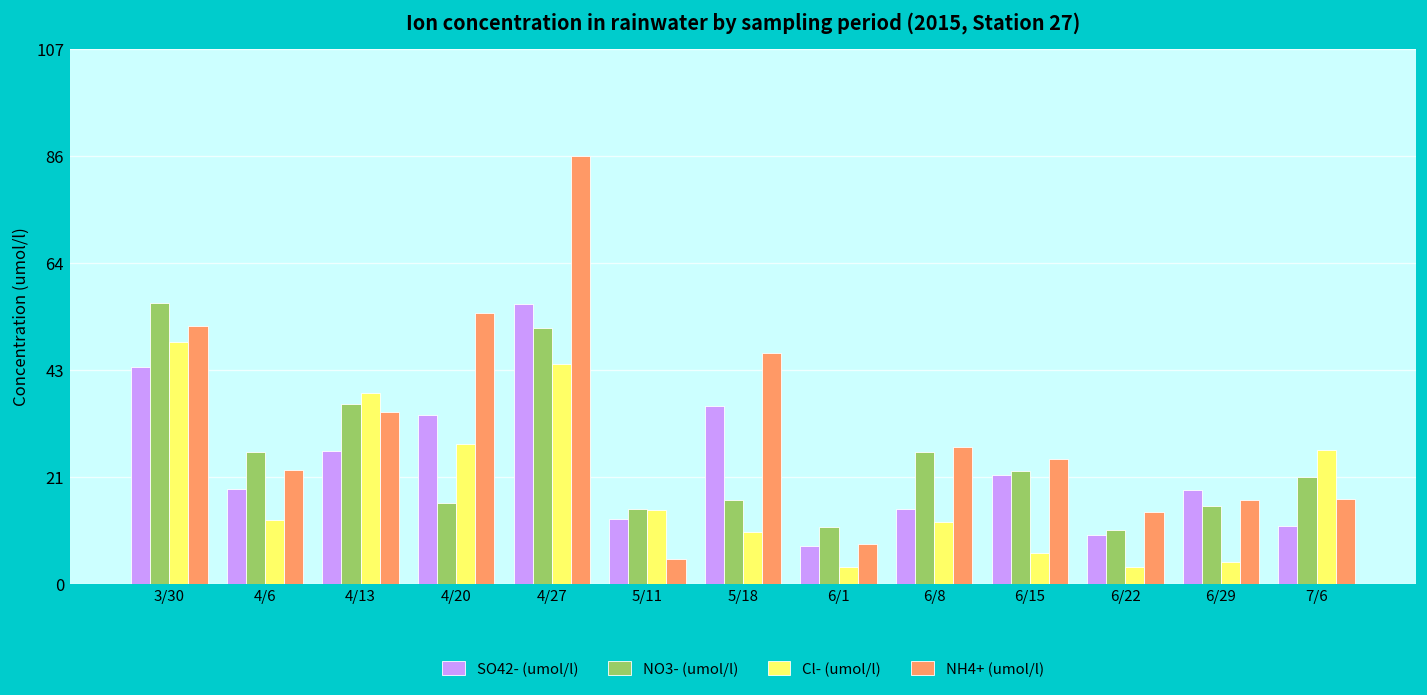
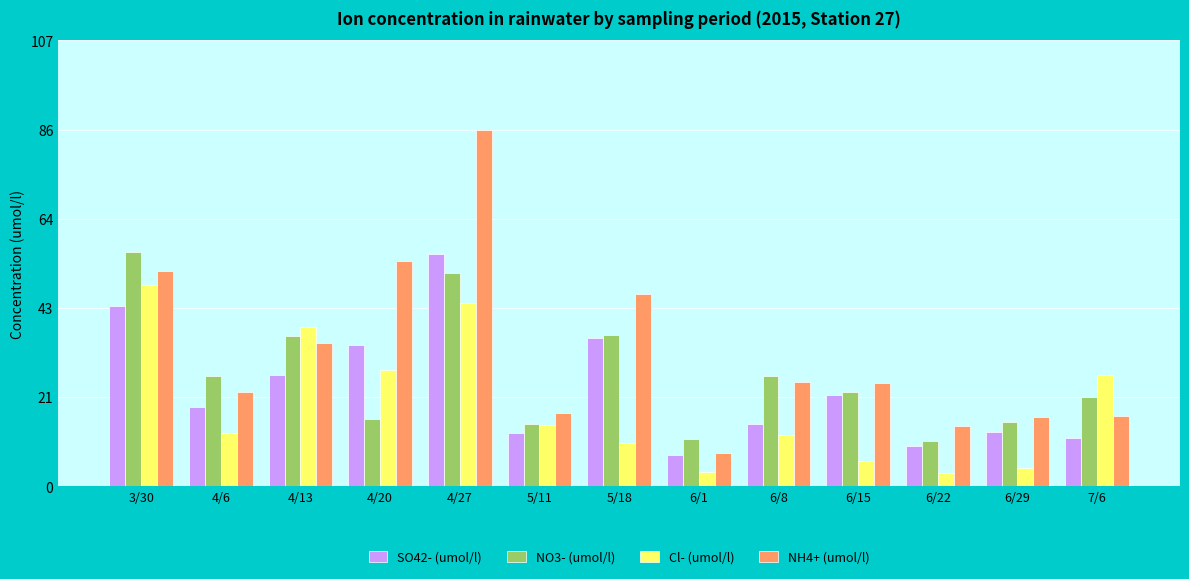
  {
    "SO42- (umol/l)": {
      "3/30": 44,
      "4/6": 19,
      "4/13": 27,
      "4/20": 34,
      "4/27": 56,
      "5/11": 13,
      "5/18": 36,
      "6/1": 8,
      "6/8": 15,
      "6/15": 22,
      "6/22": 10,
-     "6/29": 19,
+     "6/29": 13,
      "7/6": 12
    },
    "NO3- (umol/l)": {
      "3/30": 57,
      "4/6": 27,
      "4/13": 36,
      "4/20": 16,
      "4/27": 52,
      "5/11": 15,
-     "5/18": 17,
+     "5/18": 37,
      "6/1": 11,
      "6/8": 27,
      "6/15": 23,
      "6/22": 11,
      "6/29": 16,
      "7/6": 22
    },
    "Cl- (umol/l)": {
      "3/30": 49,
      "4/6": 13,
      "4/13": 39,
      "4/20": 28,
      "4/27": 44,
      "5/11": 15,
      "5/18": 11,
      "6/1": 3,
      "6/8": 13,
      "6/15": 6,
      "6/22": 3,
      "6/29": 4,
      "7/6": 27
    },
    "NH4+ (umol/l)": {
      "3/30": 52,
      "4/6": 23,
      "4/13": 35,
      "4/20": 55,
      "4/27": 86,
-     "5/11": 5,
+     "5/11": 18,
      "5/18": 47,
      "6/1": 8,
-     "6/8": 28,
+     "6/8": 25,
      "6/15": 25,
      "6/22": 15,
      "6/29": 17,
      "7/6": 17
    }
  }
